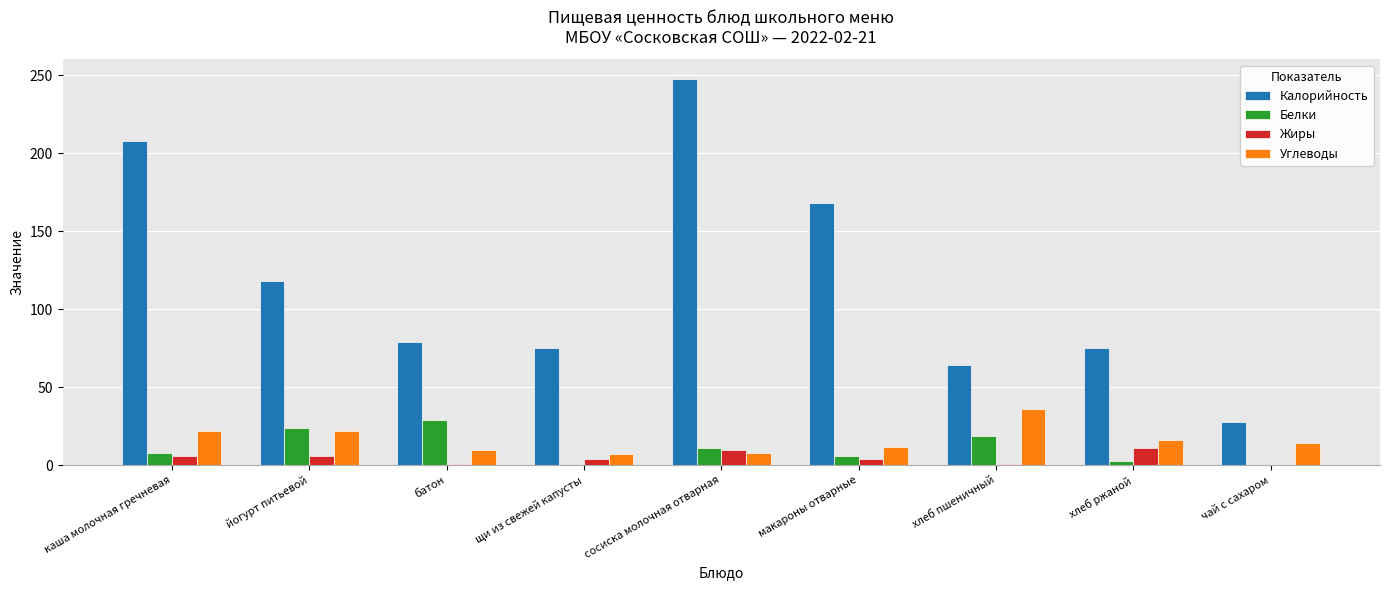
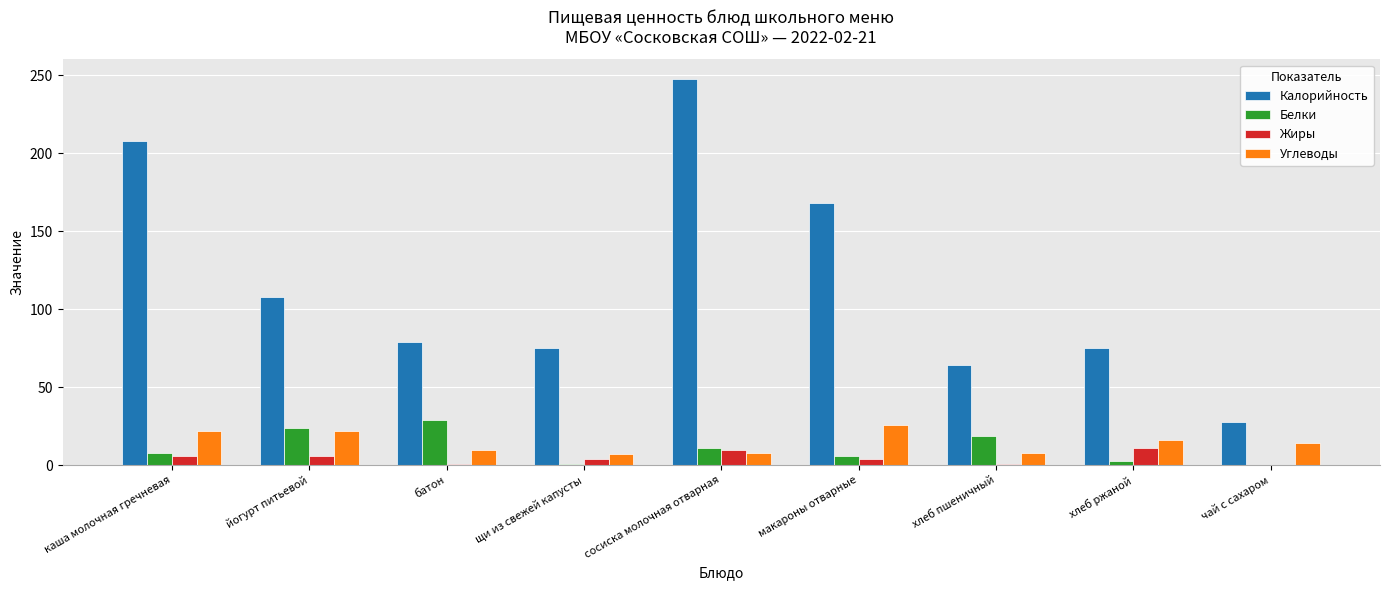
  {
    "Калорийность": {
      "каша молочная гречневая": 208,
-     "йогурт питьевой": 118,
+     "йогурт питьевой": 108,
      "батон": 79,
      "щи из свежей капусты": 75,
      "сосиска молочная отварная": 248,
      "макароны отварные": 168,
      "хлеб пшеничный": 64,
      "хлеб ржаной": 75,
      "чай с сахаром": 28
    },
    "Белки": {
      "каша молочная гречневая": 8,
      "йогурт питьевой": 24,
      "батон": 29,
      "сосиска молочная отварная": 11,
      "макароны отварные": 6,
      "хлеб пшеничный": 19,
      "хлеб ржаной": 3,
      "чай с сахаром": 0
    },
    "Жиры": {
      "каша молочная гречневая": 6,
      "йогурт питьевой": 6,
      "щи из свежей капусты": 4,
      "сосиска молочная отварная": 10,
      "макароны отварные": 4,
      "хлеб ржаной": 11,
      "чай с сахаром": 0
    },
    "Углеводы": {
      "каша молочная гречневая": 22,
      "йогурт питьевой": 22,
      "батон": 10,
      "щи из свежей капусты": 7,
      "сосиска молочная отварная": 8,
-     "макароны отварные": 12,
-     "хлеб пшеничный": 36,
+     "макароны отварные": 26,
+     "хлеб пшеничный": 8,
      "хлеб ржаной": 16,
      "чай с сахаром": 14
    }
  }
